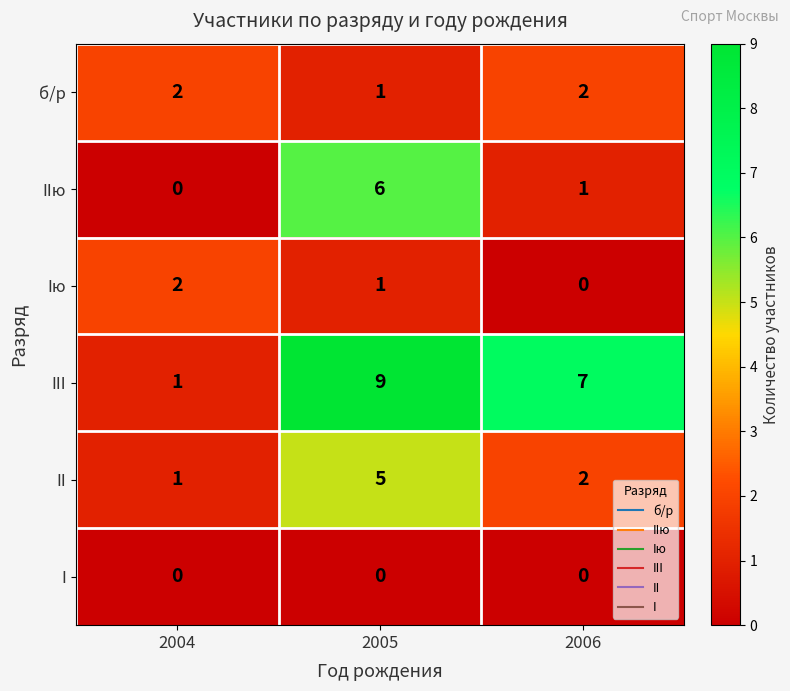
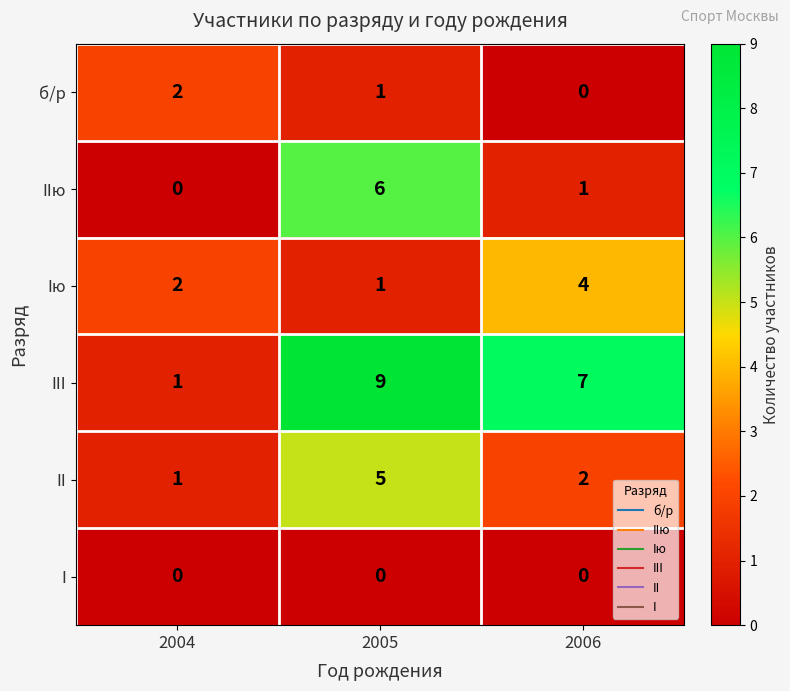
  {
    "б/р": {
      "2004": 2,
      "2005": 1,
-     "2006": 2
+     "2006": 0
    },
    "IIю": {
      "2004": 0,
      "2005": 6,
      "2006": 1
    },
    "Iю": {
      "2004": 2,
      "2005": 1,
-     "2006": 0
+     "2006": 4
    },
    "III": {
      "2004": 1,
      "2005": 9,
      "2006": 7
    },
    "II": {
      "2004": 1,
      "2005": 5,
      "2006": 2
    },
    "I": {
      "2004": 0,
      "2005": 0,
      "2006": 0
    }
  }
